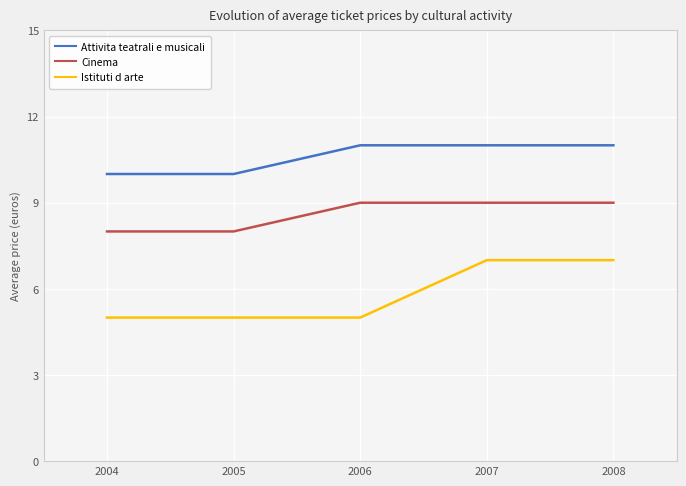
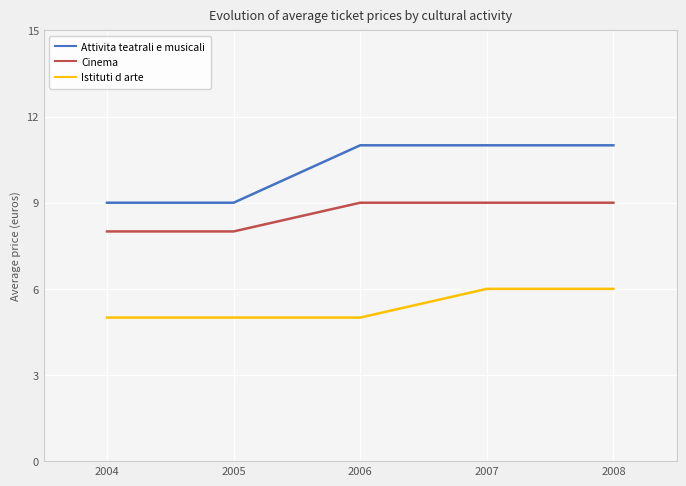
  {
    "Attivita teatrali e musicali": {
-     "2004": 10,
-     "2005": 10,
+     "2004": 9,
+     "2005": 9,
      "2006": 11,
      "2007": 11,
      "2008": 11
    },
    "Cinema": {
      "2004": 8,
      "2005": 8,
      "2006": 9,
      "2007": 9,
      "2008": 9
    },
    "Istituti d arte": {
      "2004": 5,
      "2005": 5,
      "2006": 5,
-     "2007": 7,
-     "2008": 7
+     "2007": 6,
+     "2008": 6
    }
  }
